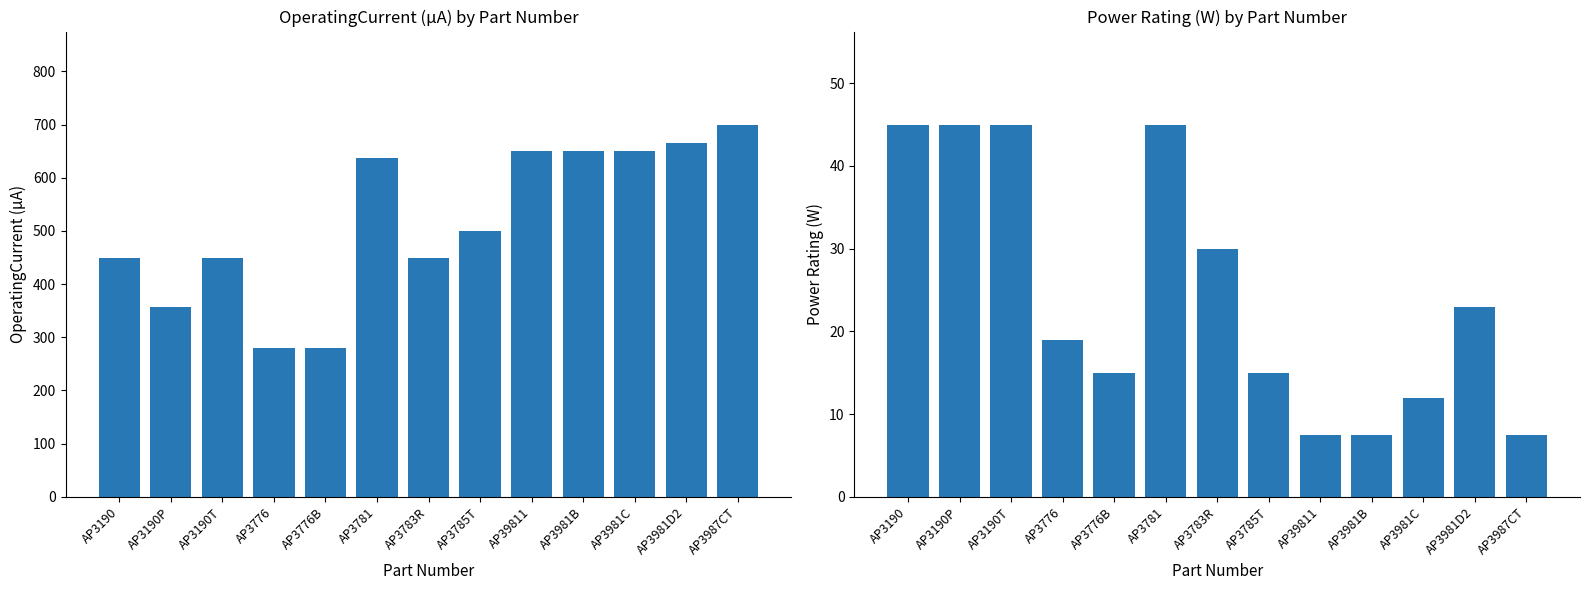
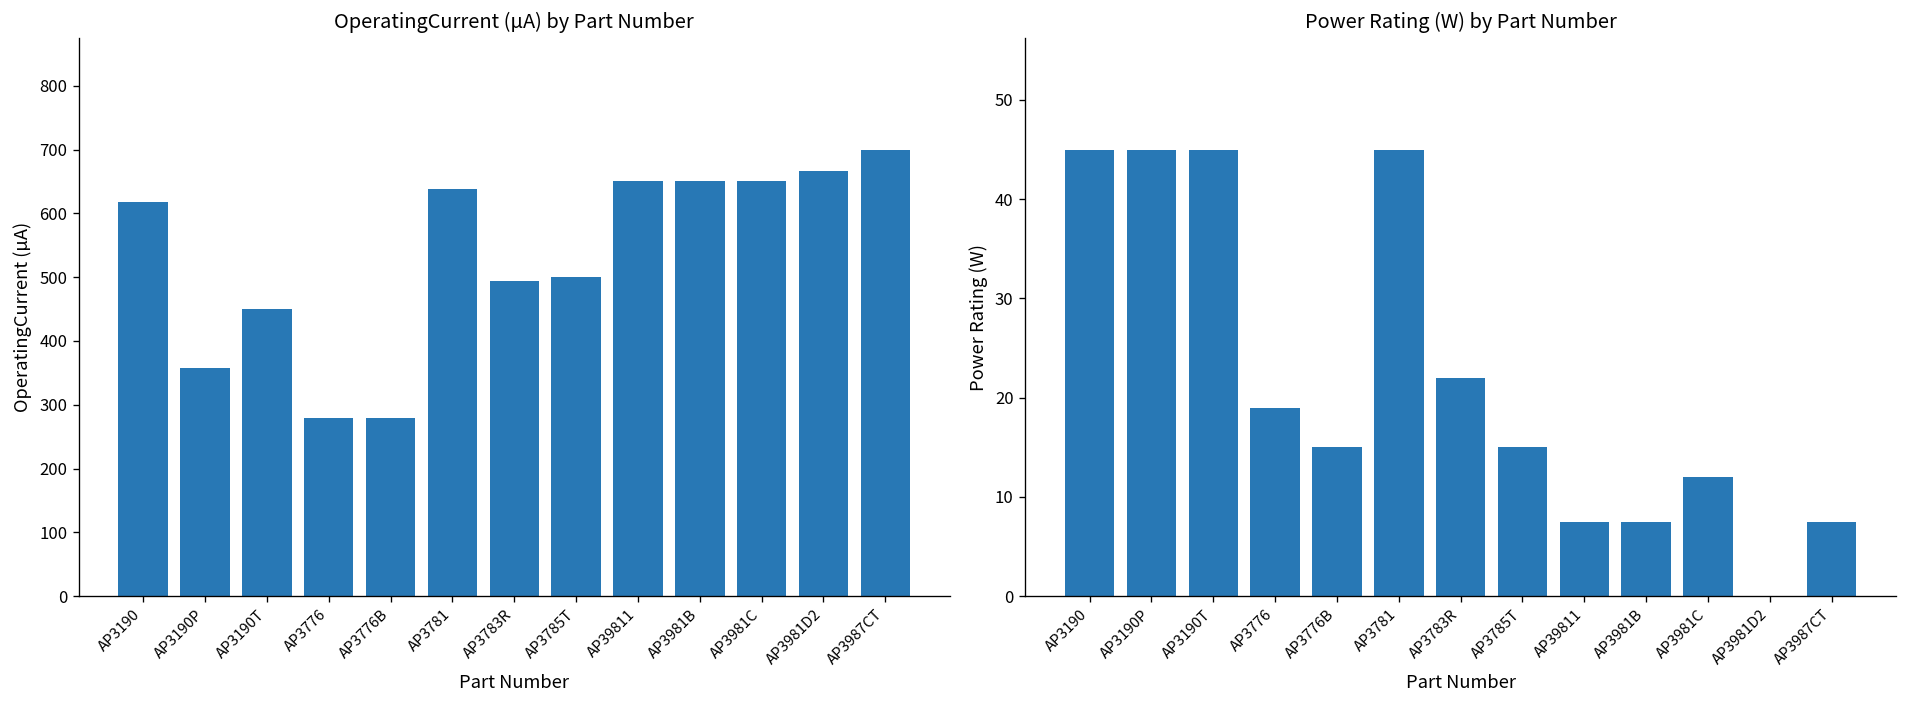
  {
    "OperatingCurrent (µA) by Part Number": {
-     "AP3190": 450,
+     "AP3190": 620,
      "AP3190P": 360,
      "AP3190T": 450,
      "AP3776": 280,
      "AP3776B": 280,
      "AP3781": 640,
-     "AP3783R": 450,
+     "AP3783R": 490,
      "AP3785T": 500,
      "AP39811": 650,
      "AP3981B": 650,
      "AP3981C": 650,
      "AP3981D2": 670,
      "AP3987CT": 700
    },
    "Power Rating (W) by Part Number": {
      "AP3190": 45,
      "AP3190P": 45,
      "AP3190T": 45,
      "AP3776": 19,
      "AP3776B": 15,
      "AP3781": 45,
-     "AP3783R": 30,
+     "AP3783R": 22,
      "AP3785T": 15,
      "AP39811": 8,
      "AP3981B": 8,
      "AP3981C": 12,
-     "AP3981D2": 23,
+     "AP3981D2": 0,
      "AP3987CT": 8
    }
  }
